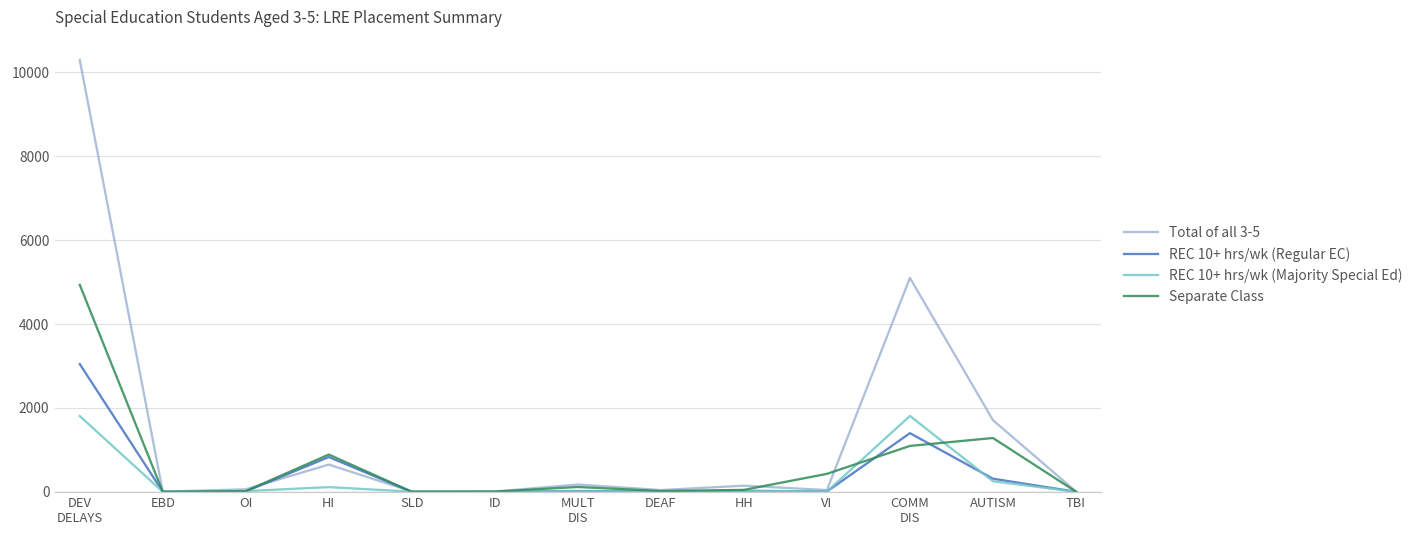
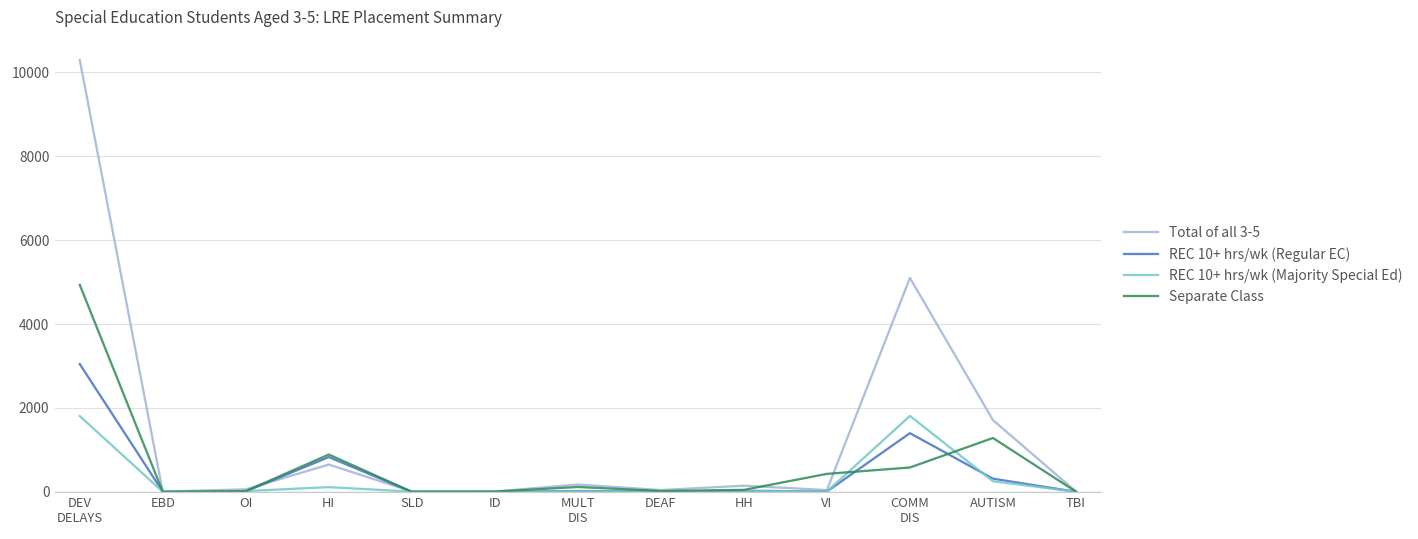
  {
    "REC 10+ hrs/wk (Regular EC)": {
      "DEV DELAYS": 3000,
      "COMM DIS": 1400
    },
    "Separate Class": {
      "DEV DELAYS": 4900,
      "VI": 400,
-     "COMM DIS": 1100,
+     "COMM DIS": 600,
      "AUTISM": 1300
    }
  }
